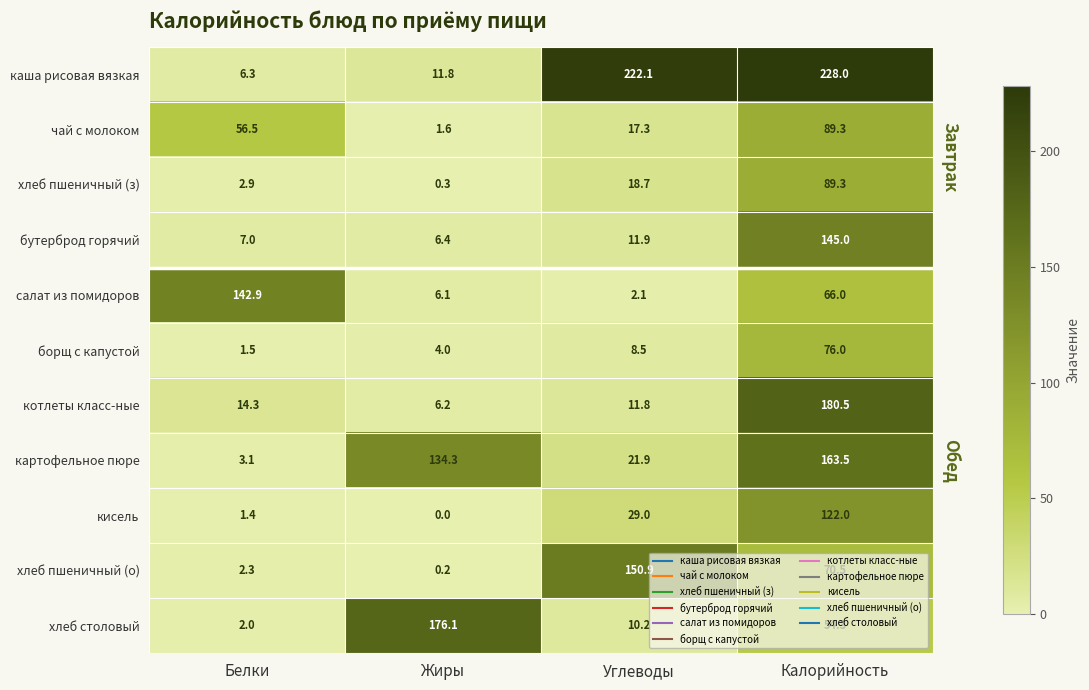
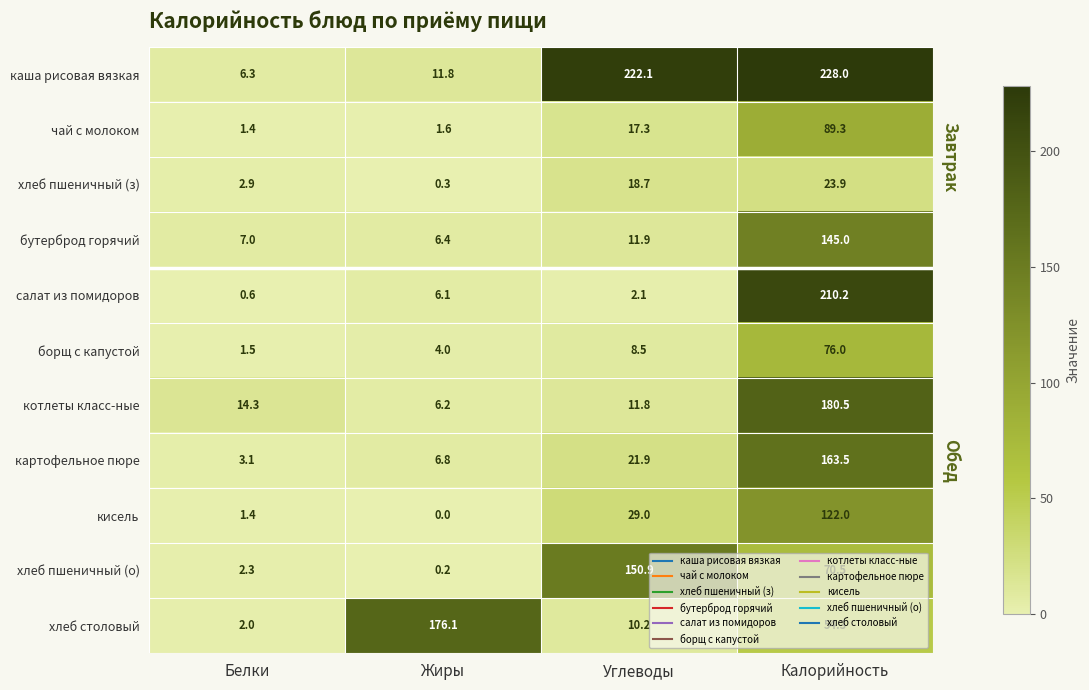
  {
    "каша рисовая вязкая": {
      "Белки": 6.3,
      "Жиры": 11.8,
      "Углеводы": 222.1,
      "Калорийность": 228.0
    },
    "чай с молоком": {
-     "Белки": 56.5,
+     "Белки": 1.4,
      "Жиры": 1.6,
      "Углеводы": 17.3,
      "Калорийность": 89.3
    },
    "хлеб пшеничный (з)": {
      "Белки": 2.9,
      "Жиры": 0.3,
      "Углеводы": 18.7,
-     "Калорийность": 89.3
+     "Калорийность": 23.9
    },
    "бутерброд горячий": {
      "Белки": 7.0,
      "Жиры": 6.4,
      "Углеводы": 11.9,
      "Калорийность": 145.0
    },
    "салат из помидоров": {
-     "Белки": 142.9,
+     "Белки": 0.6,
      "Жиры": 6.1,
      "Углеводы": 2.1,
-     "Калорийность": 66.0
+     "Калорийность": 210.2
    },
    "борщ с капустой": {
      "Белки": 1.5,
      "Жиры": 4.0,
      "Углеводы": 8.5,
      "Калорийность": 76.0
    },
    "котлеты класс-ные": {
      "Белки": 14.3,
      "Жиры": 6.2,
      "Углеводы": 11.8,
      "Калорийность": 180.5
    },
    "картофельное пюре": {
      "Белки": 3.1,
-     "Жиры": 134.3,
+     "Жиры": 6.8,
      "Углеводы": 21.9,
      "Калорийность": 163.5
    },
    "кисель": {
      "Белки": 1.4,
      "Жиры": 0.0,
      "Углеводы": 29.0,
      "Калорийность": 122.0
    },
    "хлеб пшеничный (о)": {
      "Белки": 2.3,
      "Жиры": 0.2
    },
    "хлеб столовый": {
      "Белки": 2.0,
      "Жиры": 176.1
    }
  }
